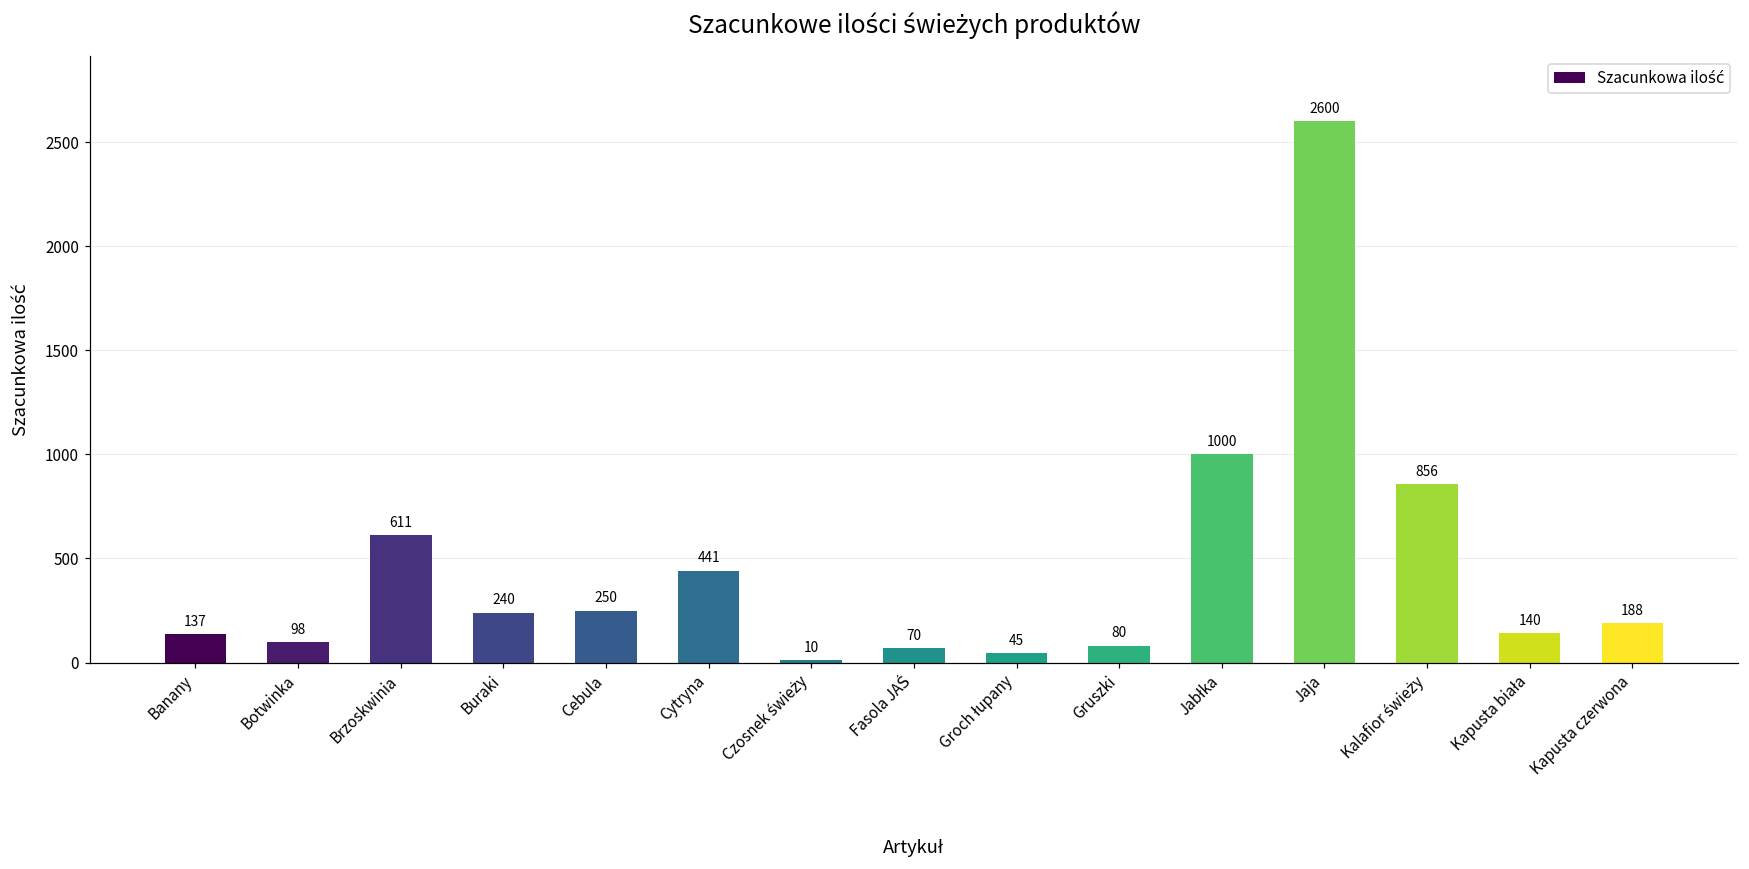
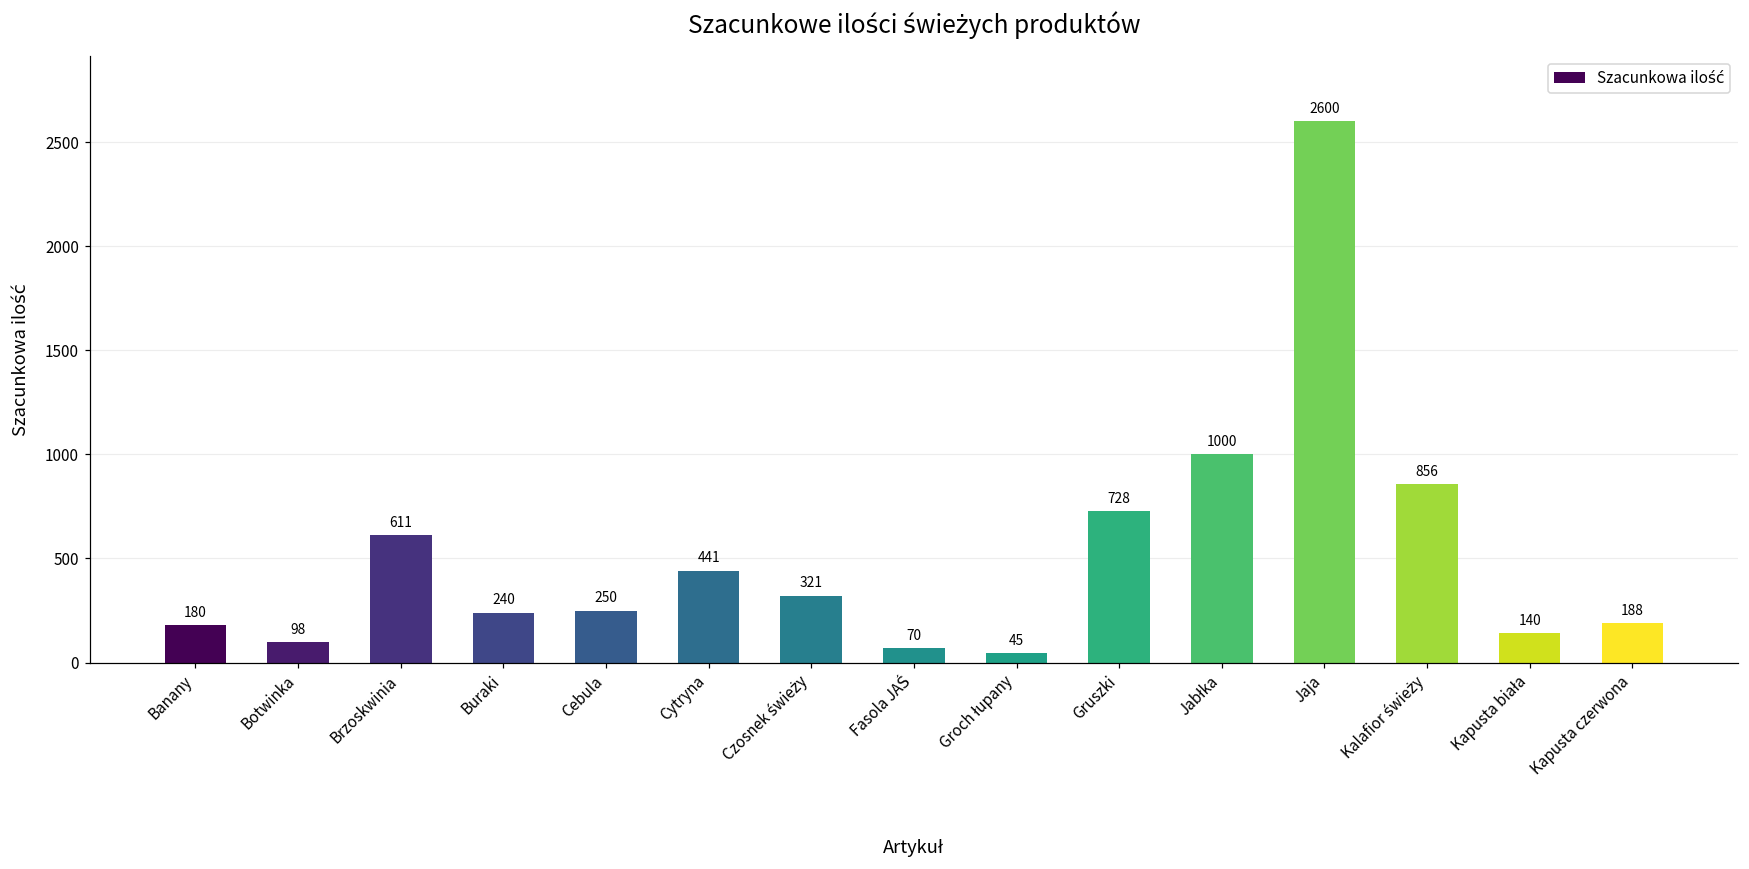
  {
-   "Banany": 137,
+   "Banany": 180,
    "Botwinka": 98,
    "Brzoskwinia": 611,
    "Buraki": 240,
    "Cebula": 250,
    "Cytryna": 441,
-   "Czosnek świeży": 10,
+   "Czosnek świeży": 321,
    "Fasola JAŚ": 70,
    "Groch łupany": 45,
-   "Gruszki": 80,
+   "Gruszki": 728,
    "Jabłka": 1000,
    "Jaja": 2600,
    "Kalafior świeży": 856,
    "Kapusta biała": 140,
    "Kapusta czerwona": 188
  }
